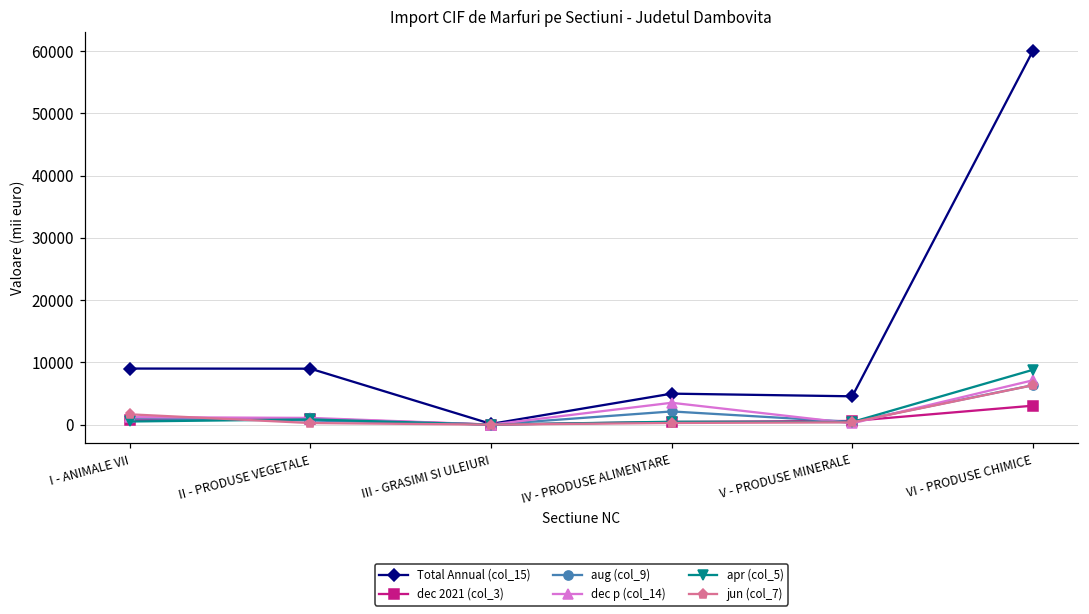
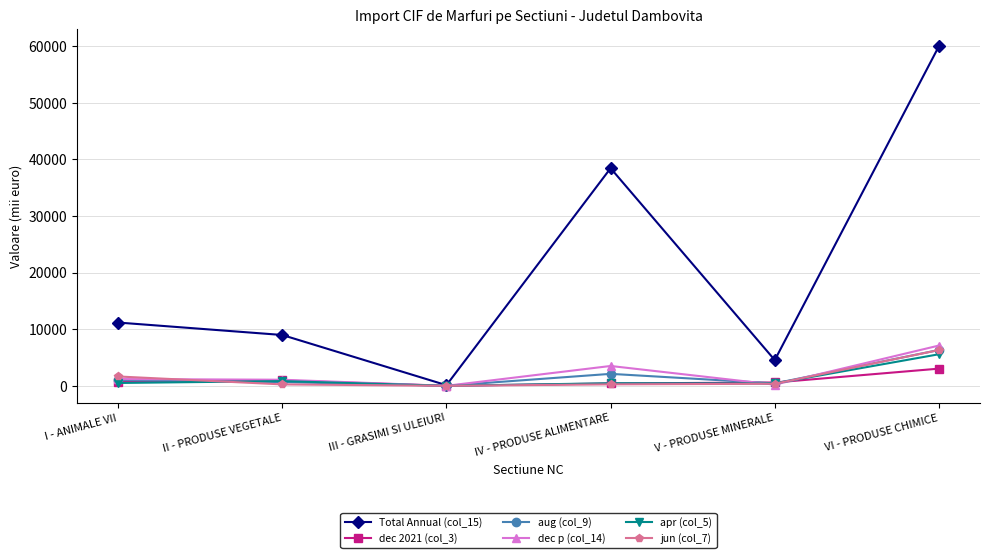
  {
    "Total Annual (col_15)": {
-     "I - ANIMALE VII": 9000,
+     "I - ANIMALE VII": 11000,
      "II - PRODUSE VEGETALE": 9000,
-     "IV - PRODUSE ALIMENTARE": 5000,
+     "IV - PRODUSE ALIMENTARE": 38000,
      "V - PRODUSE MINERALE": 5000,
      "VI - PRODUSE CHIMICE": 60000
    },
    "dec 2021 (col_3)": {
      "VI - PRODUSE CHIMICE": 3000
    },
    "aug (col_9)": {
      "IV - PRODUSE ALIMENTARE": 2000
    },
    "dec p (col_14)": {
      "IV - PRODUSE ALIMENTARE": 4000,
      "VI - PRODUSE CHIMICE": 7000
    },
    "apr (col_5)": {
-     "VI - PRODUSE CHIMICE": 9000
+     "VI - PRODUSE CHIMICE": 6000
    }
  }
